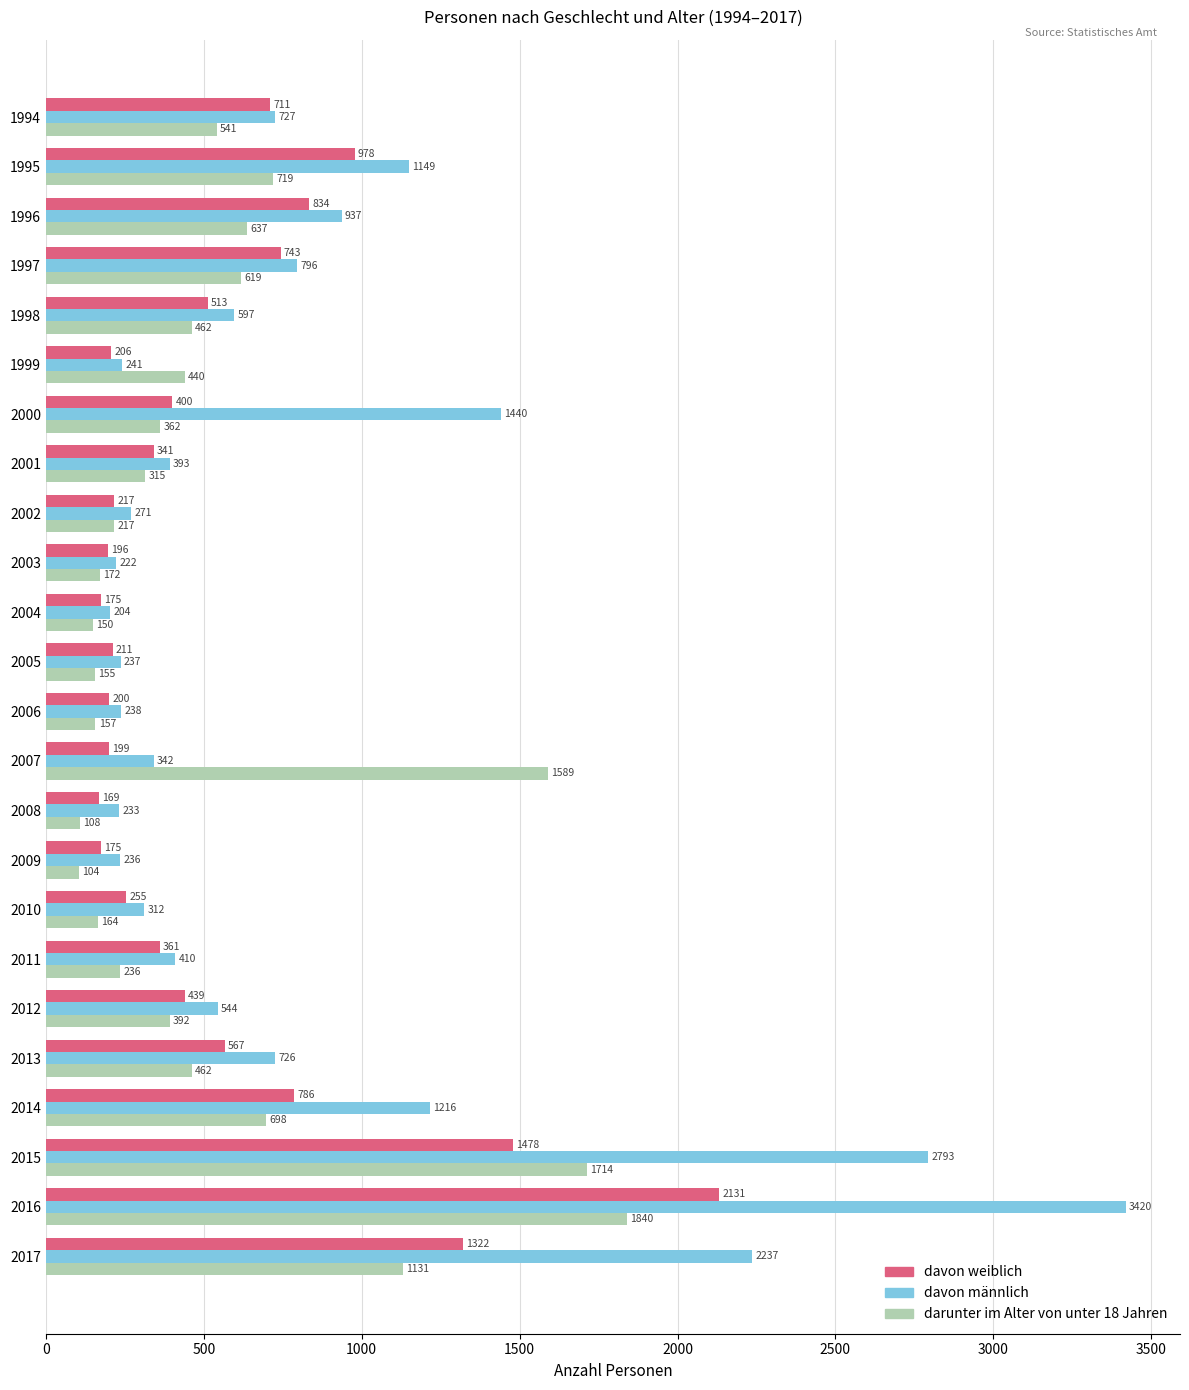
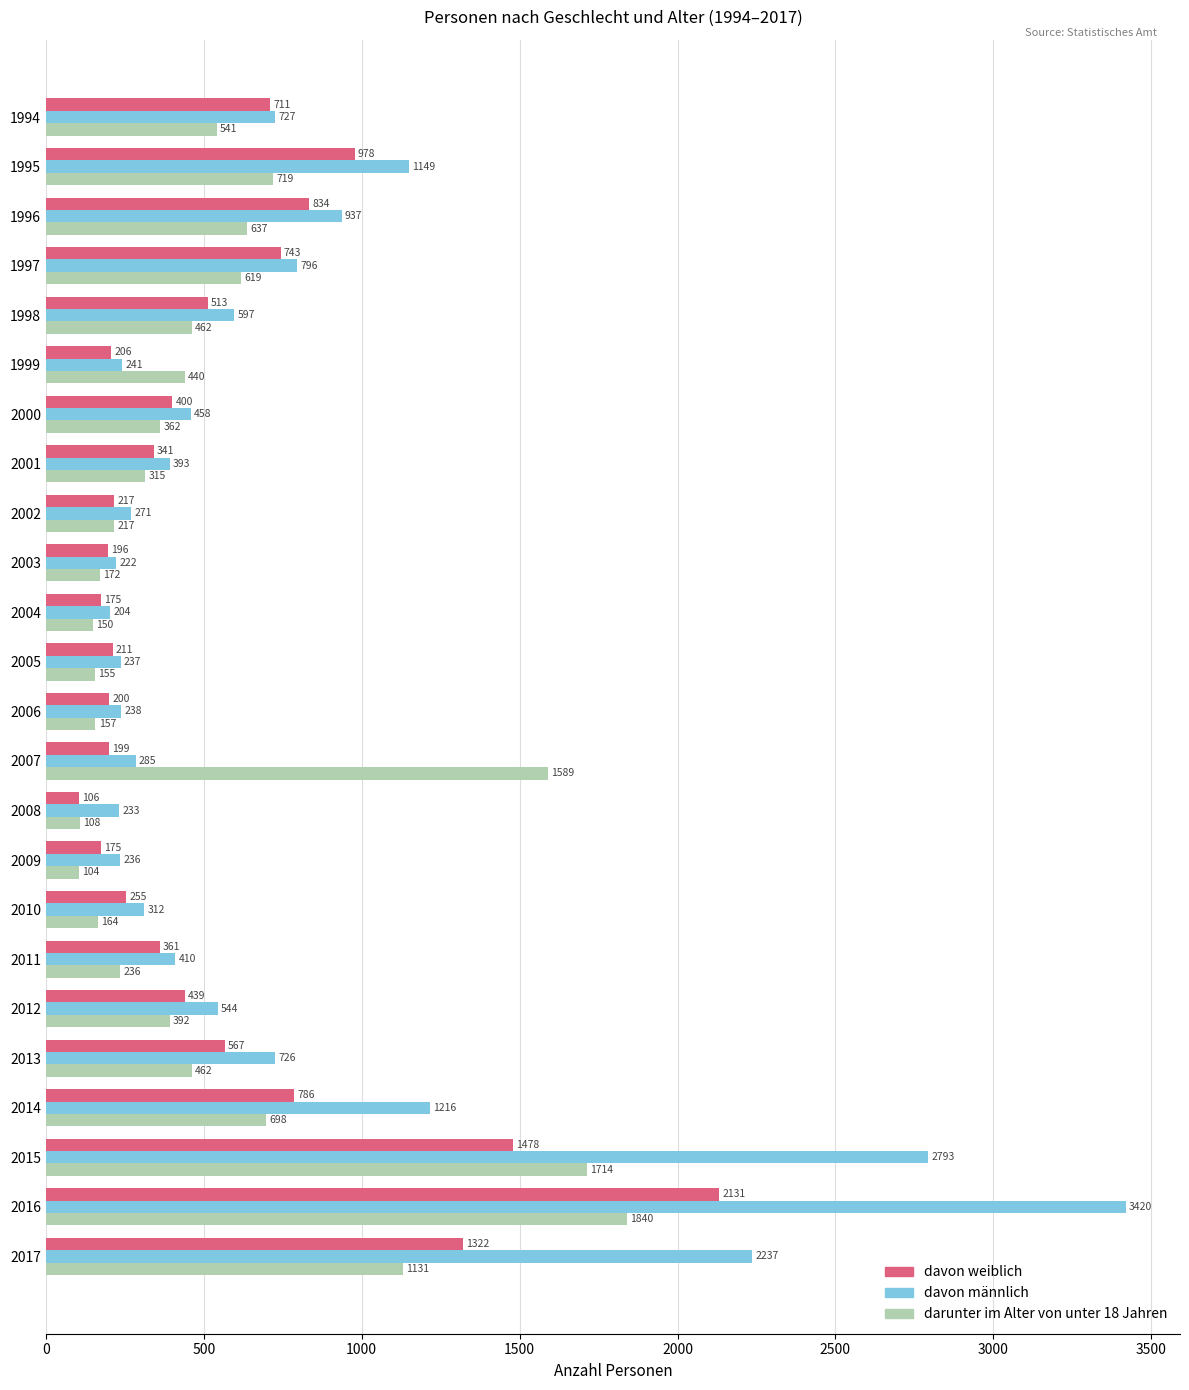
  {
    "davon weiblich": {
      "1994": 711,
      "1995": 978,
      "1996": 834,
      "1997": 743,
      "1998": 513,
      "1999": 206,
      "2000": 400,
      "2001": 341,
      "2002": 217,
      "2003": 196,
      "2004": 175,
      "2005": 211,
      "2006": 200,
      "2007": 199,
-     "2008": 169,
+     "2008": 106,
      "2009": 175,
      "2010": 255,
      "2011": 361,
      "2012": 439,
      "2013": 567,
      "2014": 786,
      "2015": 1478,
      "2016": 2131,
      "2017": 1322
    },
    "davon männlich": {
      "1994": 727,
      "1995": 1149,
      "1996": 937,
      "1997": 796,
      "1998": 597,
      "1999": 241,
-     "2000": 1440,
+     "2000": 458,
      "2001": 393,
      "2002": 271,
      "2003": 222,
      "2004": 204,
      "2005": 237,
      "2006": 238,
-     "2007": 342,
+     "2007": 285,
      "2008": 233,
      "2009": 236,
      "2010": 312,
      "2011": 410,
      "2012": 544,
      "2013": 726,
      "2014": 1216,
      "2015": 2793,
      "2016": 3420,
      "2017": 2237
    },
    "darunter im Alter von unter 18 Jahren": {
      "1994": 541,
      "1995": 719,
      "1996": 637,
      "1997": 619,
      "1998": 462,
      "1999": 440,
      "2000": 362,
      "2001": 315,
      "2002": 217,
      "2003": 172,
      "2004": 150,
      "2005": 155,
      "2006": 157,
      "2007": 1589,
      "2008": 108,
      "2009": 104,
      "2010": 164,
      "2011": 236,
      "2012": 392,
      "2013": 462,
      "2014": 698,
      "2015": 1714,
      "2016": 1840,
      "2017": 1131
    }
  }
